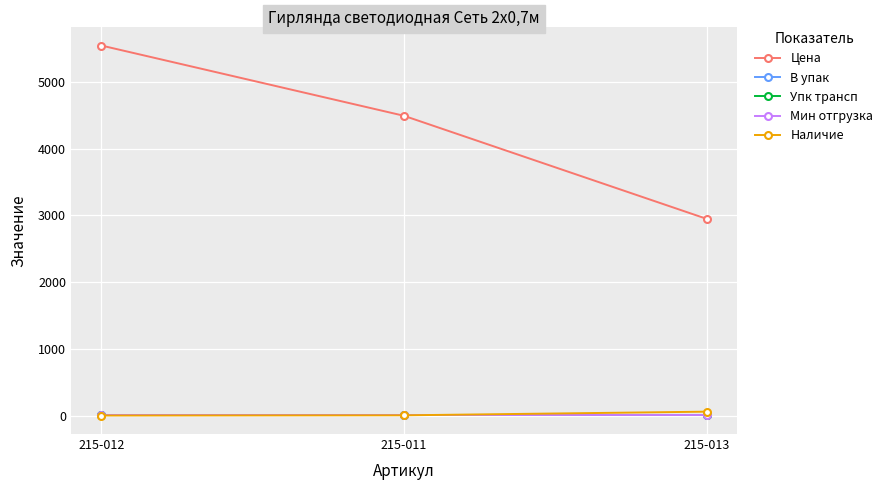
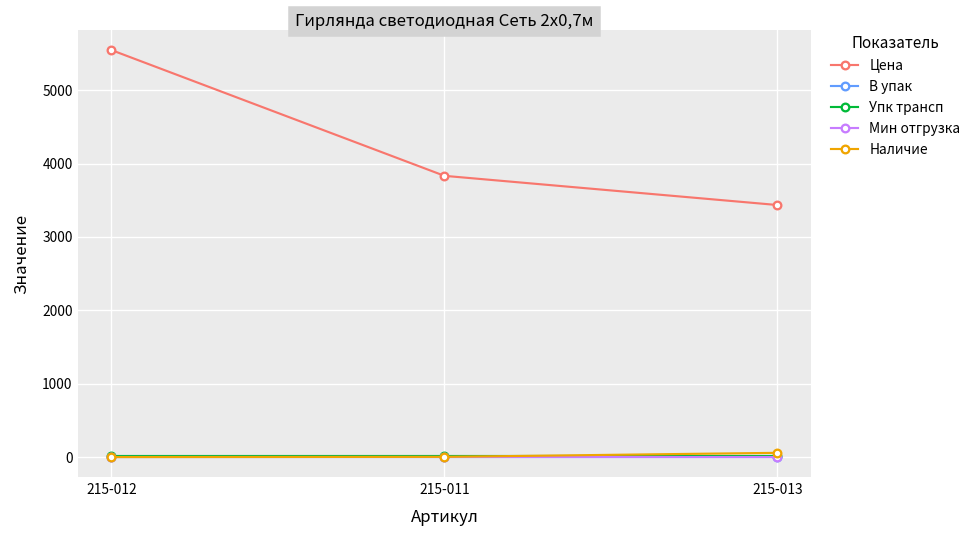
  {
    "Цена": {
      "215-012": 5500,
-     "215-011": 4500,
-     "215-013": 2900
+     "215-011": 3800,
+     "215-013": 3400
    },
    "Наличие": {
      "215-013": 100
    }
  }
